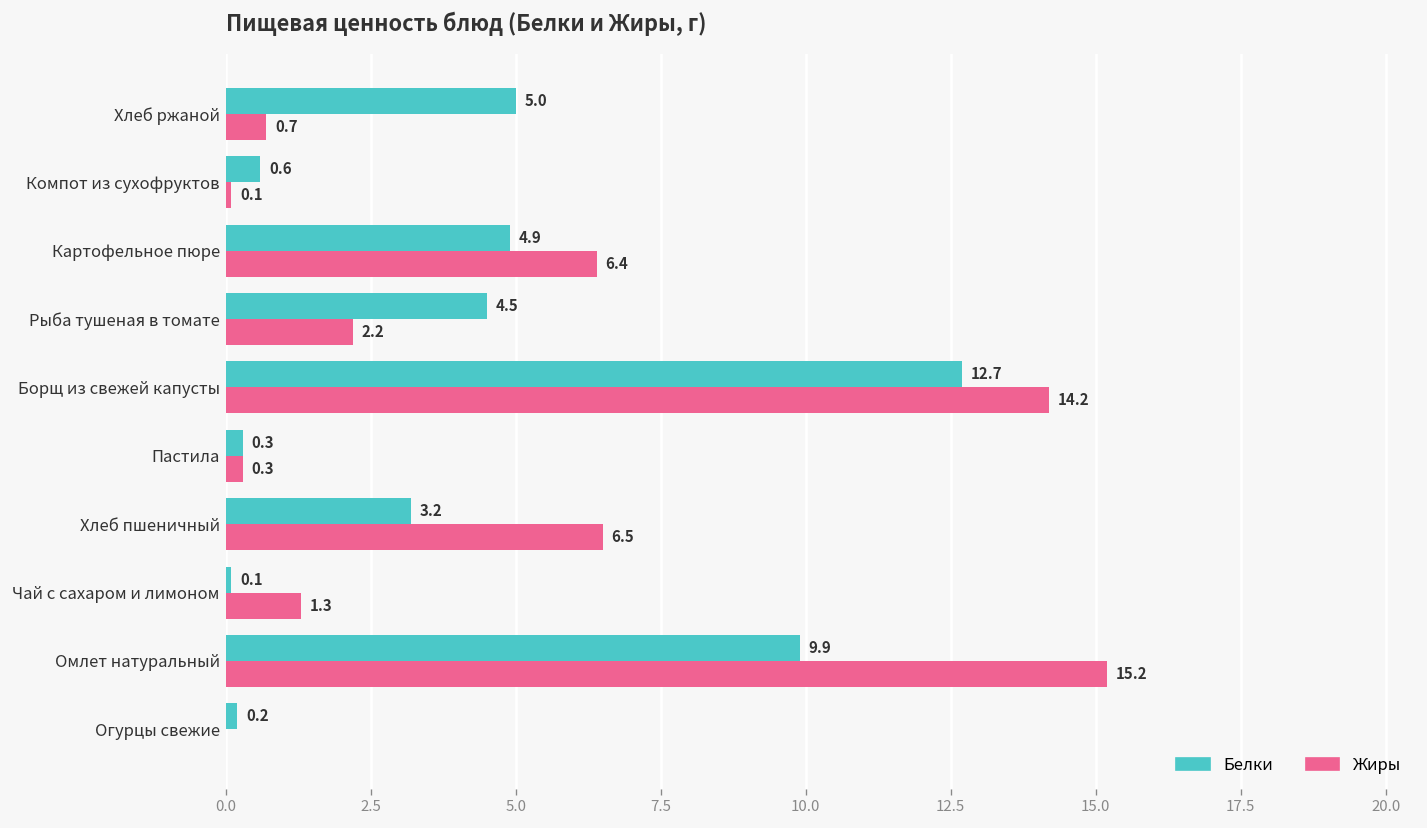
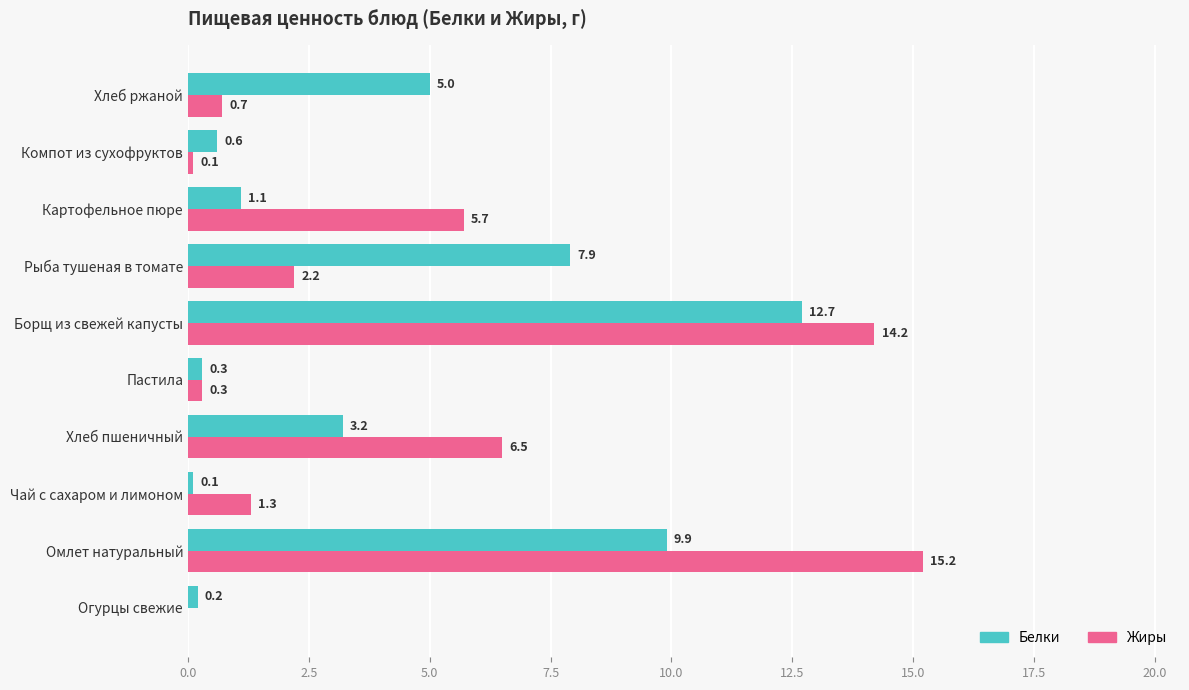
  {
    "Белки": {
      "Хлеб ржаной": 5.0,
      "Компот из сухофруктов": 0.6,
-     "Картофельное пюре": 4.9,
-     "Рыба тушеная в томате": 4.5,
+     "Картофельное пюре": 1.1,
+     "Рыба тушеная в томате": 7.9,
      "Борщ из свежей капусты": 12.7,
      "Пастила": 0.3,
      "Хлеб пшеничный": 3.2,
      "Чай с сахаром и лимоном": 0.1,
      "Омлет натуральный": 9.9,
      "Огурцы свежие": 0.2
    },
    "Жиры": {
      "Хлеб ржаной": 0.7,
      "Компот из сухофруктов": 0.1,
-     "Картофельное пюре": 6.4,
+     "Картофельное пюре": 5.7,
      "Рыба тушеная в томате": 2.2,
      "Борщ из свежей капусты": 14.2,
      "Пастила": 0.3,
      "Хлеб пшеничный": 6.5,
      "Чай с сахаром и лимоном": 1.3,
      "Омлет натуральный": 15.2
    }
  }
